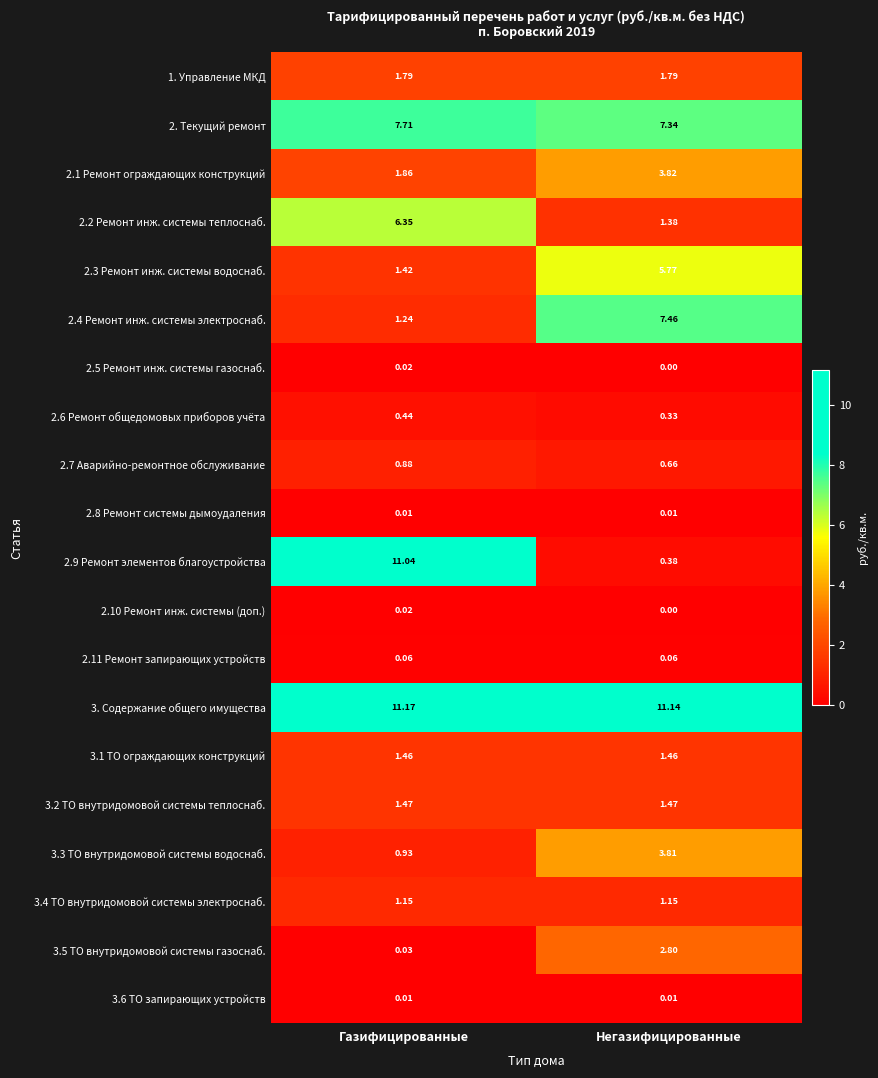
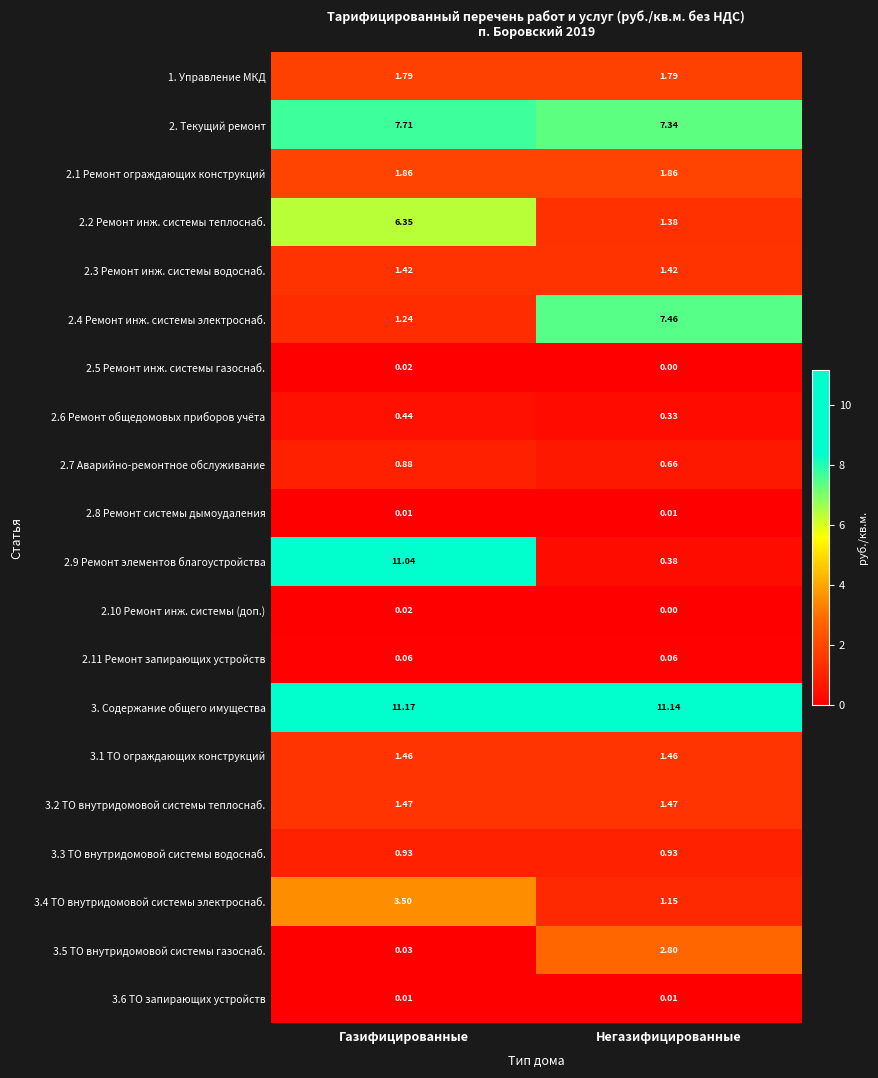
  {
    "1. Управление МКД": {
      "Газифицированные": 1.79,
      "Негазифицированные": 1.79
    },
    "2. Текущий ремонт": {
      "Газифицированные": 7.71,
      "Негазифицированные": 7.34
    },
    "2.1 Ремонт ограждающих конструкций": {
      "Газифицированные": 1.86,
-     "Негазифицированные": 3.82
+     "Негазифицированные": 1.86
    },
    "2.2 Ремонт инж. системы теплоснаб.": {
      "Газифицированные": 6.35,
      "Негазифицированные": 1.38
    },
    "2.3 Ремонт инж. системы водоснаб.": {
      "Газифицированные": 1.42,
-     "Негазифицированные": 5.77
+     "Негазифицированные": 1.42
    },
    "2.4 Ремонт инж. системы электроснаб.": {
      "Газифицированные": 1.24,
      "Негазифицированные": 7.46
    },
    "2.5 Ремонт инж. системы газоснаб.": {
      "Газифицированные": 0.02,
      "Негазифицированные": 0.00
    },
    "2.6 Ремонт общедомовых приборов учёта": {
      "Газифицированные": 0.44,
      "Негазифицированные": 0.33
    },
    "2.7 Аварийно-ремонтное обслуживание": {
      "Газифицированные": 0.88,
      "Негазифицированные": 0.66
    },
    "2.8 Ремонт системы дымоудаления": {
      "Газифицированные": 0.01,
      "Негазифицированные": 0.01
    },
    "2.9 Ремонт элементов благоустройства": {
      "Газифицированные": 11.04,
      "Негазифицированные": 0.38
    },
    "2.10 Ремонт инж. системы (доп.)": {
      "Газифицированные": 0.02,
      "Негазифицированные": 0.00
    },
    "2.11 Ремонт запирающих устройств": {
      "Газифицированные": 0.06,
      "Негазифицированные": 0.06
    },
    "3. Содержание общего имущества": {
      "Газифицированные": 11.17,
      "Негазифицированные": 11.14
    },
    "3.1 ТО ограждающих конструкций": {
      "Газифицированные": 1.46,
      "Негазифицированные": 1.46
    },
    "3.2 ТО внутридомовой системы теплоснаб.": {
      "Газифицированные": 1.47,
      "Негазифицированные": 1.47
    },
    "3.3 ТО внутридомовой системы водоснаб.": {
      "Газифицированные": 0.93,
-     "Негазифицированные": 3.81
+     "Негазифицированные": 0.93
    },
    "3.4 ТО внутридомовой системы электроснаб.": {
-     "Газифицированные": 1.15,
+     "Газифицированные": 3.50,
      "Негазифицированные": 1.15
    },
    "3.5 ТО внутридомовой системы газоснаб.": {
      "Газифицированные": 0.03,
      "Негазифицированные": 2.80
    },
    "3.6 ТО запирающих устройств": {
      "Газифицированные": 0.01,
      "Негазифицированные": 0.01
    }
  }
